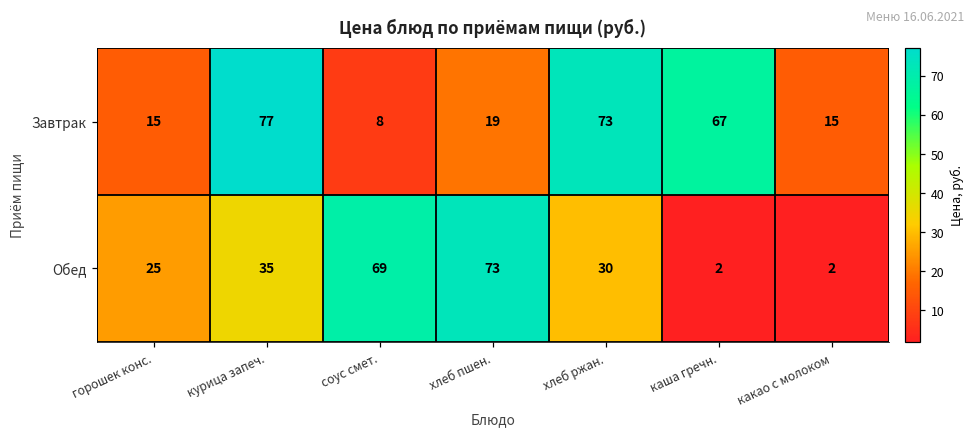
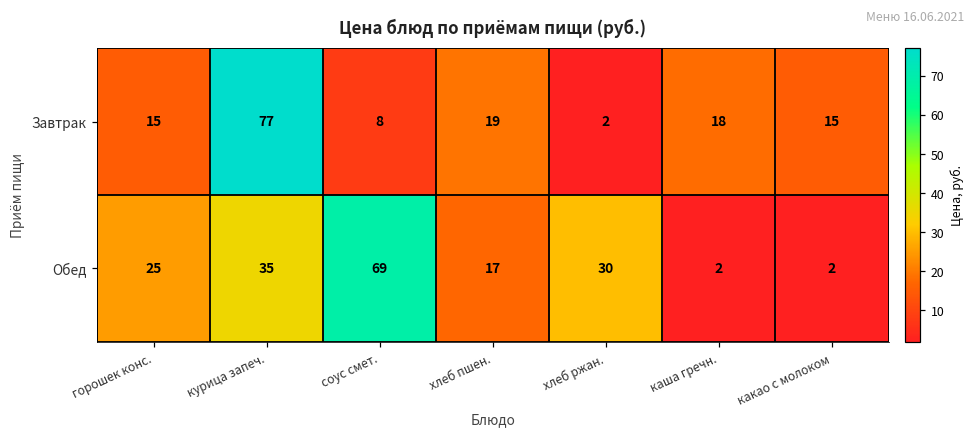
  {
    "Завтрак": {
      "горошек конс.": 15,
      "курица запеч.": 77,
      "соус смет.": 8,
      "хлеб пшен.": 19,
-     "хлеб ржан.": 73,
-     "каша гречн.": 67,
+     "хлеб ржан.": 2,
+     "каша гречн.": 18,
      "какао с молоком": 15
    },
    "Обед": {
      "горошек конс.": 25,
      "курица запеч.": 35,
      "соус смет.": 69,
-     "хлеб пшен.": 73,
+     "хлеб пшен.": 17,
      "хлеб ржан.": 30,
      "каша гречн.": 2,
      "какао с молоком": 2
    }
  }
